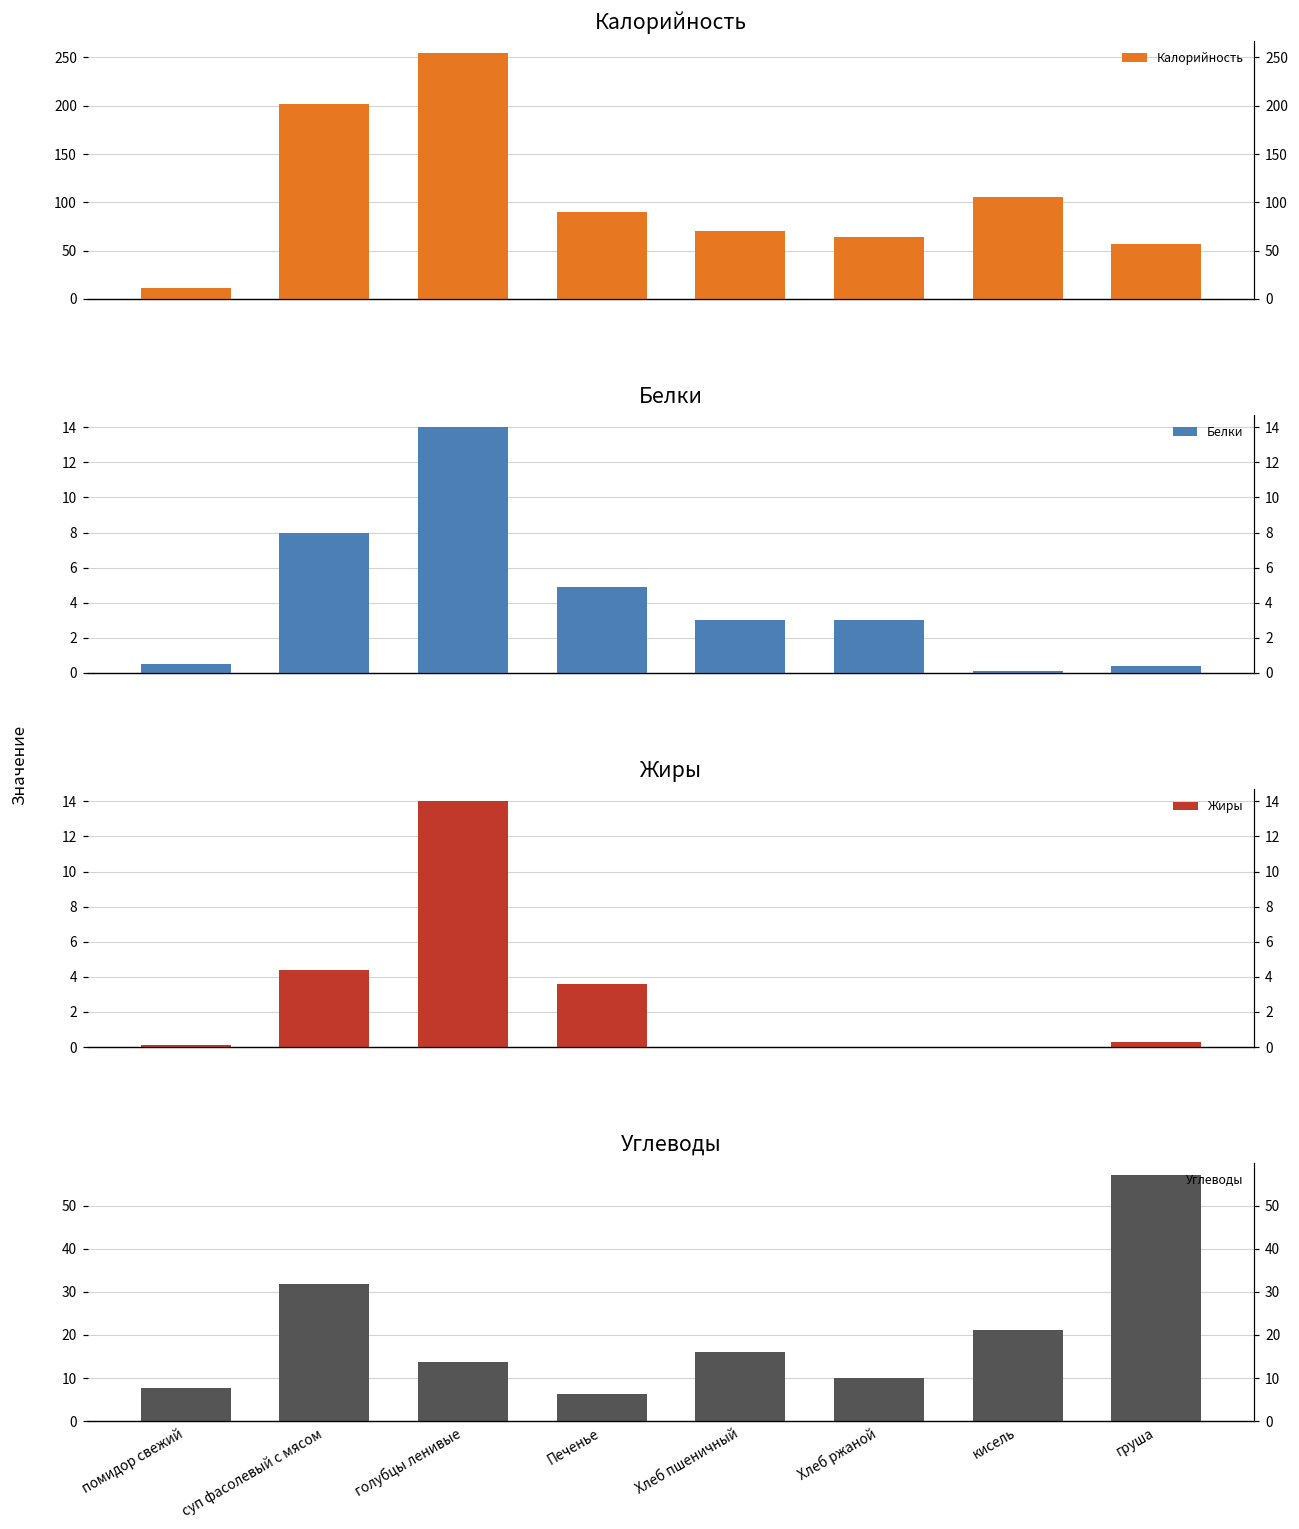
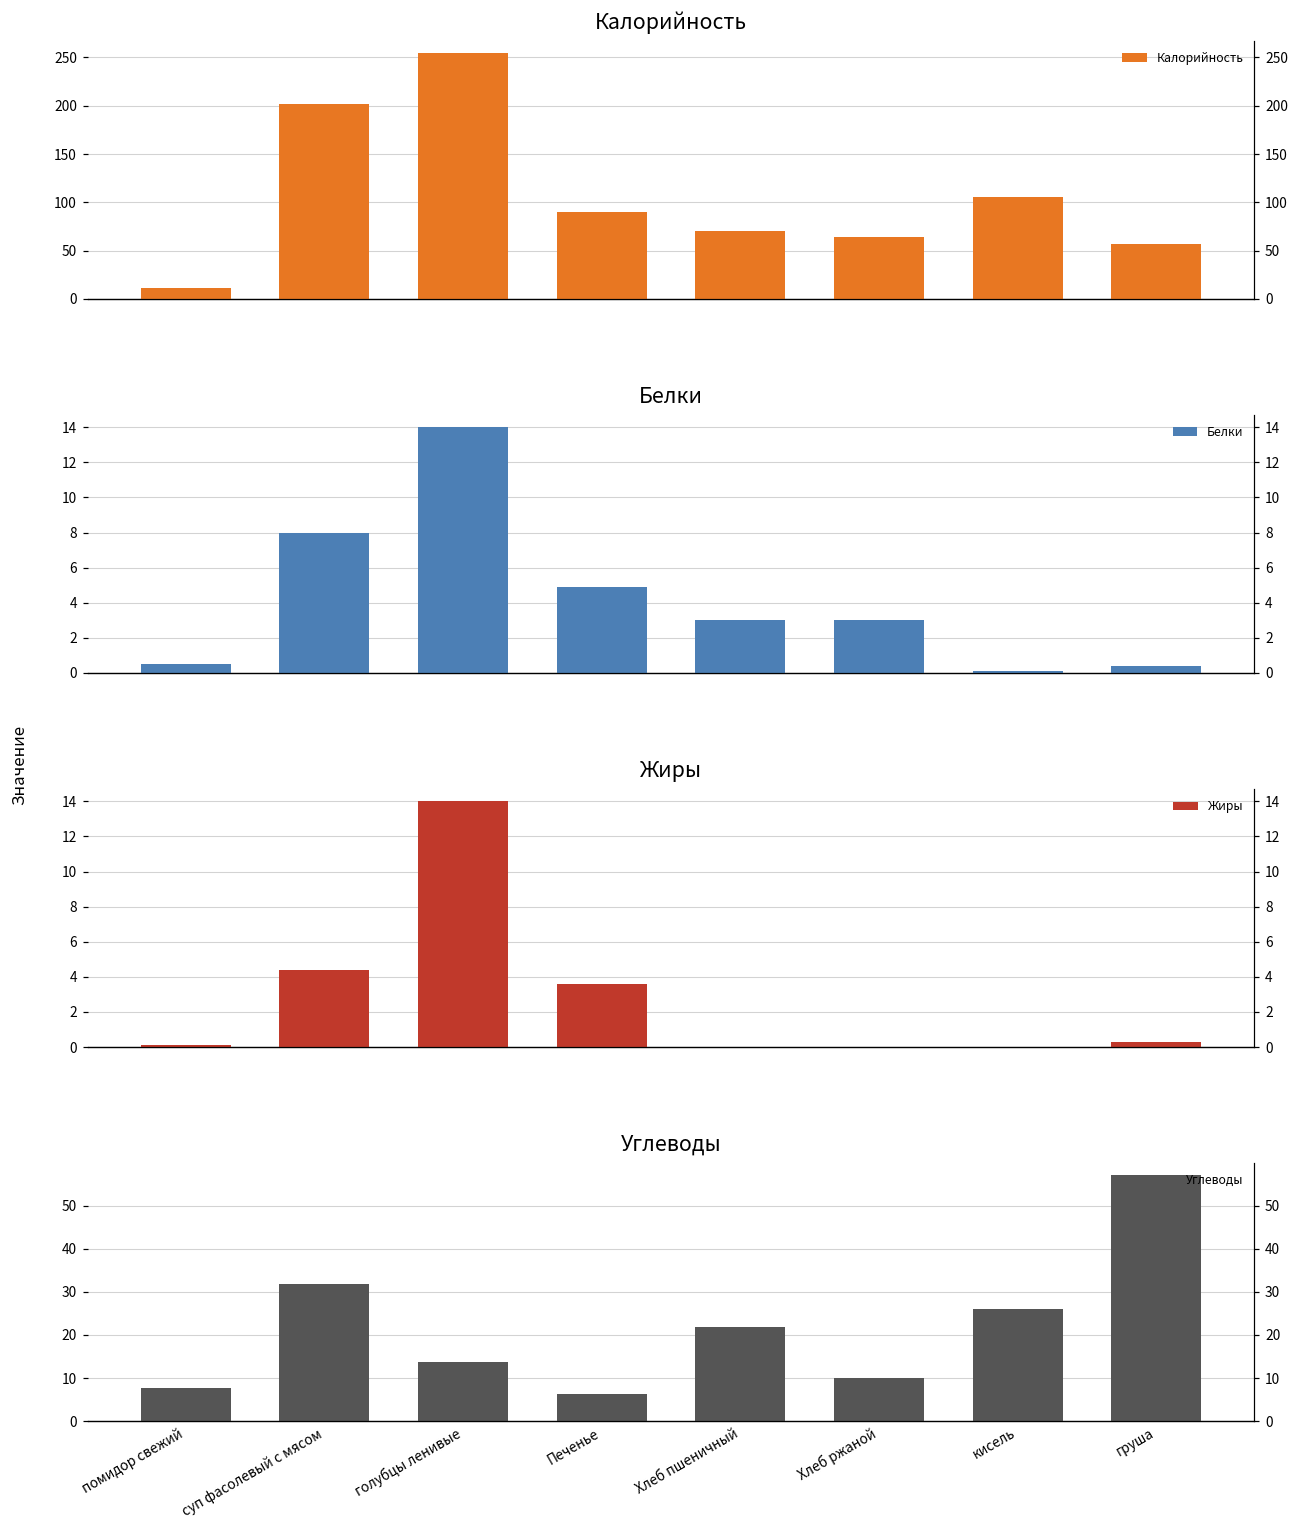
  {
    "Углеводы": {
      "помидор свежий": 8,
      "суп фасолевый с мясом": 32,
      "голубцы ленивые": 14,
      "Печенье": 6,
-     "Хлеб пшеничный": 16,
+     "Хлеб пшеничный": 22,
      "Хлеб ржаной": 10,
-     "кисель": 21,
+     "кисель": 26,
      "груша": 57
    }
  }
